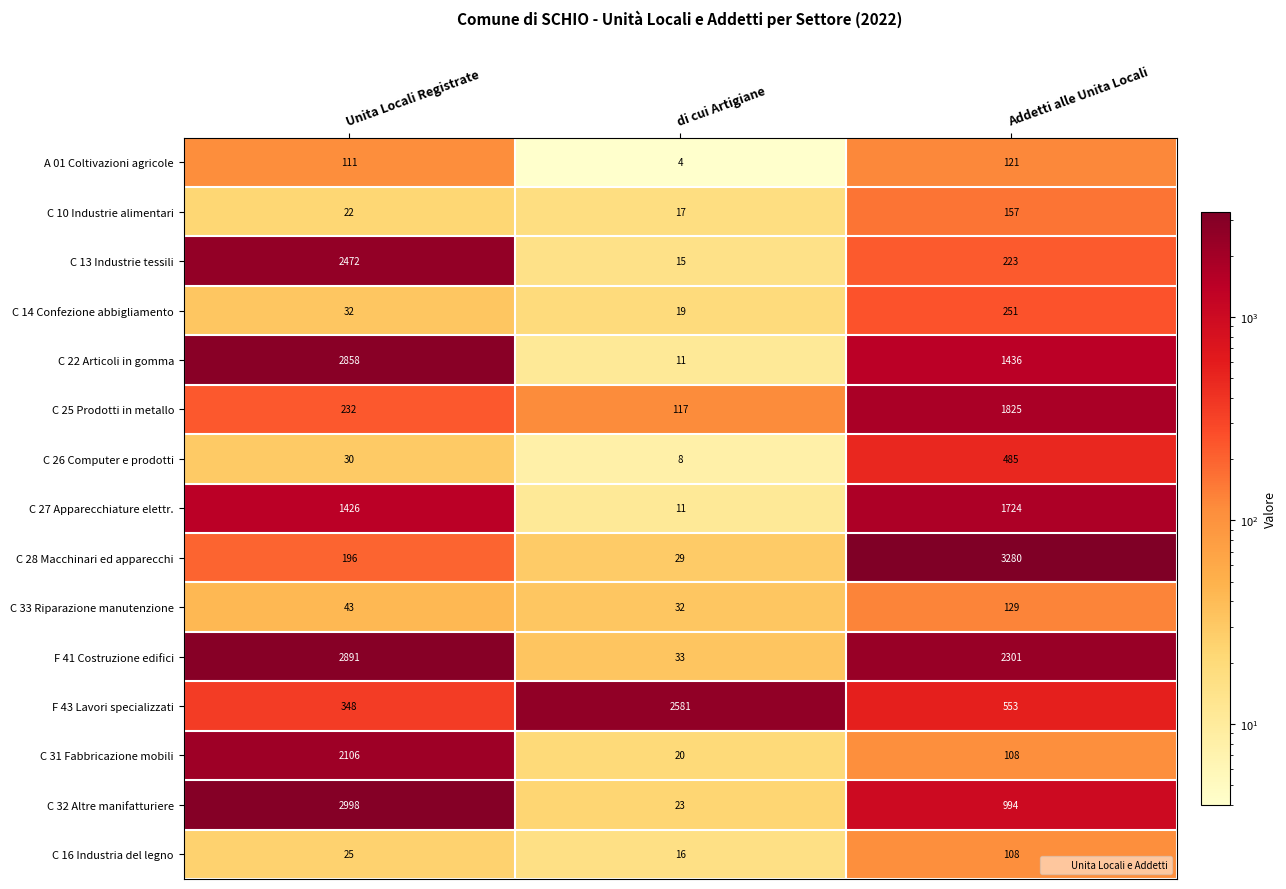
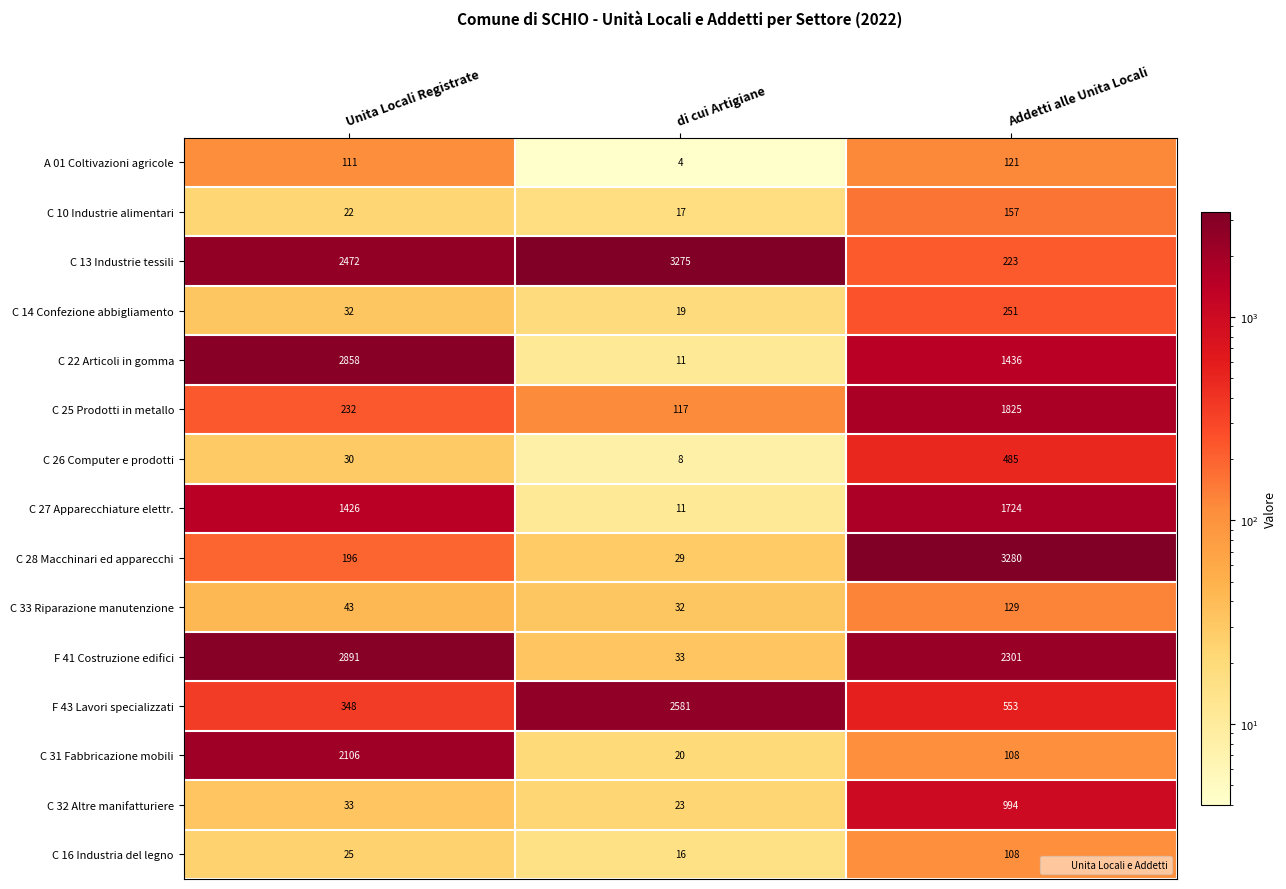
  {
    "A 01 Coltivazioni agricole": {
      "Unita Locali Registrate": 111,
      "di cui Artigiane": 4,
      "Addetti alle Unita Locali": 121
    },
    "C 10 Industrie alimentari": {
      "Unita Locali Registrate": 22,
      "di cui Artigiane": 17,
      "Addetti alle Unita Locali": 157
    },
    "C 13 Industrie tessili": {
      "Unita Locali Registrate": 2472,
-     "di cui Artigiane": 15,
+     "di cui Artigiane": 3275,
      "Addetti alle Unita Locali": 223
    },
    "C 14 Confezione abbigliamento": {
      "Unita Locali Registrate": 32,
      "di cui Artigiane": 19,
      "Addetti alle Unita Locali": 251
    },
    "C 22 Articoli in gomma": {
      "Unita Locali Registrate": 2858,
      "di cui Artigiane": 11,
      "Addetti alle Unita Locali": 1436
    },
    "C 25 Prodotti in metallo": {
      "Unita Locali Registrate": 232,
      "di cui Artigiane": 117,
      "Addetti alle Unita Locali": 1825
    },
    "C 26 Computer e prodotti": {
      "Unita Locali Registrate": 30,
      "di cui Artigiane": 8,
      "Addetti alle Unita Locali": 485
    },
    "C 27 Apparecchiature elettr.": {
      "Unita Locali Registrate": 1426,
      "di cui Artigiane": 11,
      "Addetti alle Unita Locali": 1724
    },
    "C 28 Macchinari ed apparecchi": {
      "Unita Locali Registrate": 196,
      "di cui Artigiane": 29,
      "Addetti alle Unita Locali": 3280
    },
    "C 33 Riparazione manutenzione": {
      "Unita Locali Registrate": 43,
      "di cui Artigiane": 32,
      "Addetti alle Unita Locali": 129
    },
    "F 41 Costruzione edifici": {
      "Unita Locali Registrate": 2891,
      "di cui Artigiane": 33,
      "Addetti alle Unita Locali": 2301
    },
    "F 43 Lavori specializzati": {
      "Unita Locali Registrate": 348,
      "di cui Artigiane": 2581,
      "Addetti alle Unita Locali": 553
    },
    "C 31 Fabbricazione mobili": {
      "Unita Locali Registrate": 2106,
      "di cui Artigiane": 20,
      "Addetti alle Unita Locali": 108
    },
    "C 32 Altre manifatturiere": {
-     "Unita Locali Registrate": 2998,
+     "Unita Locali Registrate": 33,
      "di cui Artigiane": 23,
      "Addetti alle Unita Locali": 994
    },
    "C 16 Industria del legno": {
      "Unita Locali Registrate": 25,
      "di cui Artigiane": 16,
      "Addetti alle Unita Locali": 108
    }
  }
